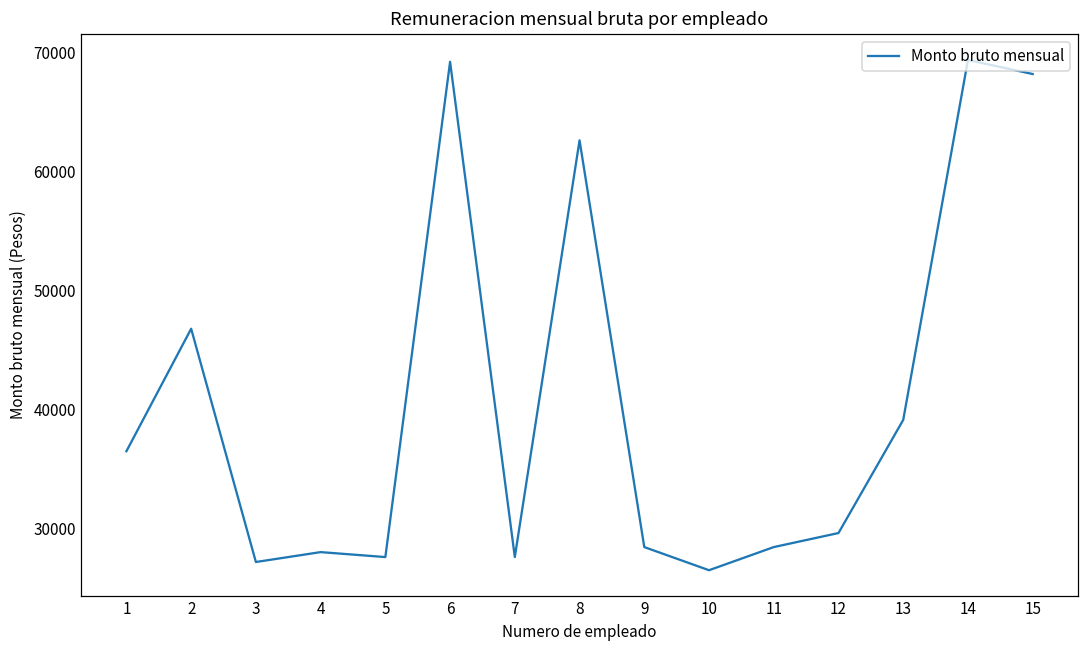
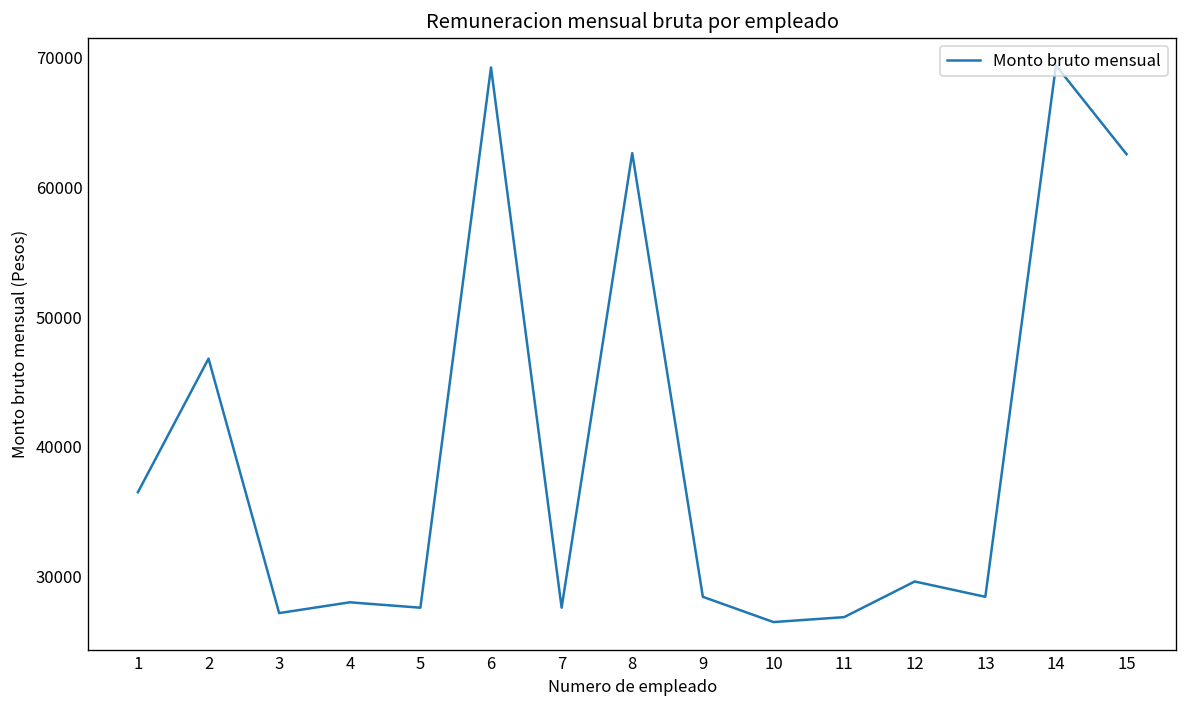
  {
    "1": 36500,
    "2": 46800,
    "3": 27200,
    "4": 28000,
    "5": 27600,
    "6": 69200,
    "7": 27600,
    "8": 62600,
    "9": 28500,
    "10": 26500,
-   "11": 28500,
+   "11": 26900,
    "12": 29600,
-   "13": 39100,
-   "15": 68200
+   "13": 28500,
+   "15": 62500
  }
